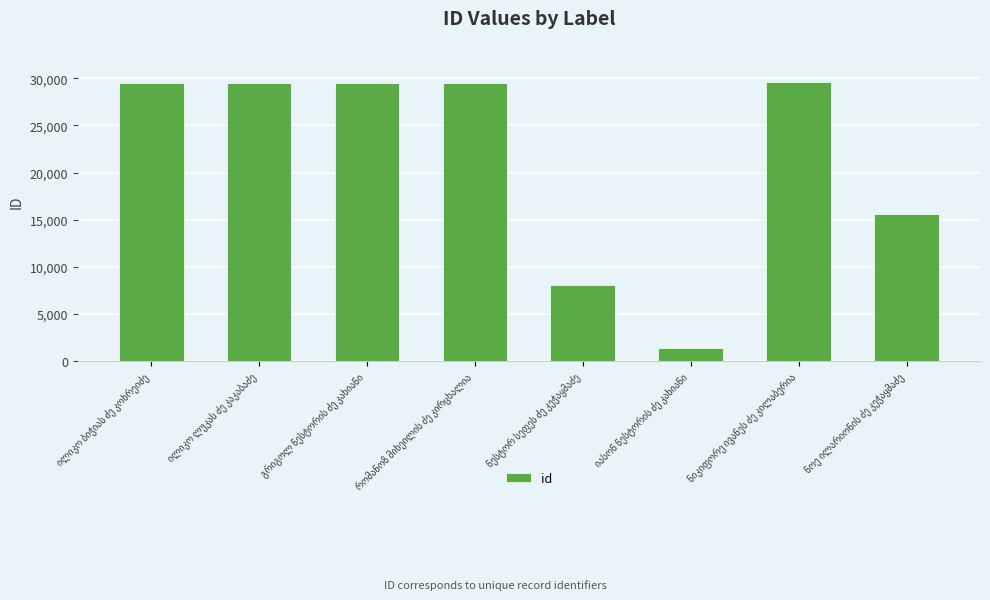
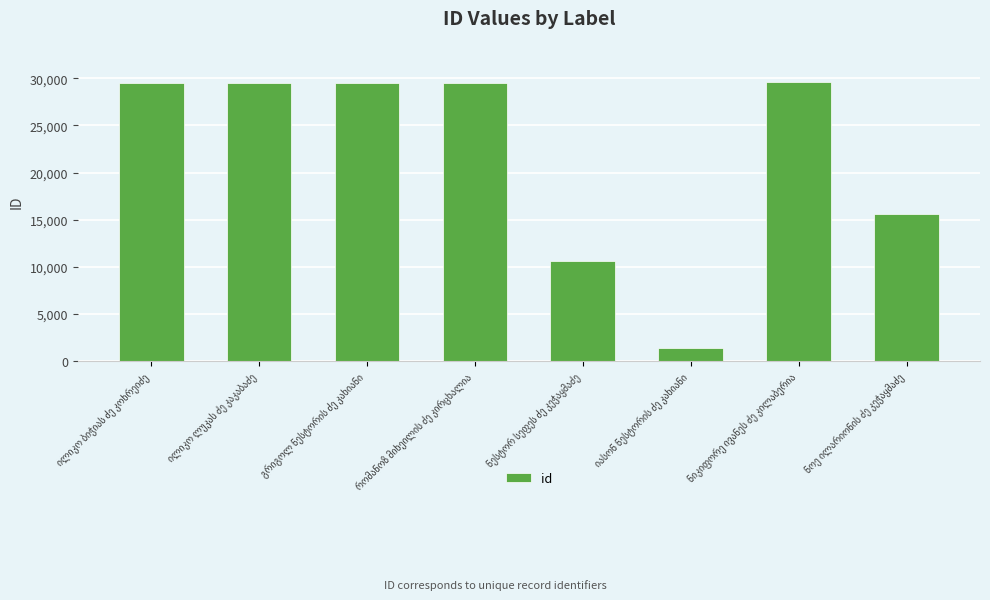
  {
    "ილიკო ბიჭიას ძე კოხრეიძე": "30,000",
    "ილიკო ლუკას ძე კაკაბაძე": "30,000",
    "გრიგოლ ნესტორის ძე კახიანი": "30,000",
    "რომანოზ მიხეილის ძე კირცხალია": "30,000",
-   "ნესტორ სეფეს ძე კეჭაყმაძე": "8,000",
+   "ნესტორ სეფეს ძე კეჭაყმაძე": "11,000",
    "იასონ ნესტორის ძე კახიანი": "1,000",
    "ნიკიფორე ივანეს ძე კილაბერია": "30,000",
    "ნოე ილარიონის ძე კეჭაყმაძე": "16,000"
  }
